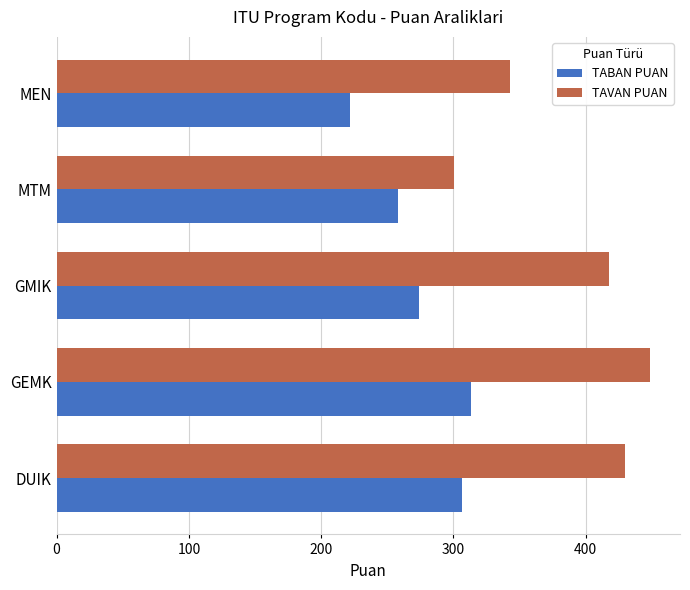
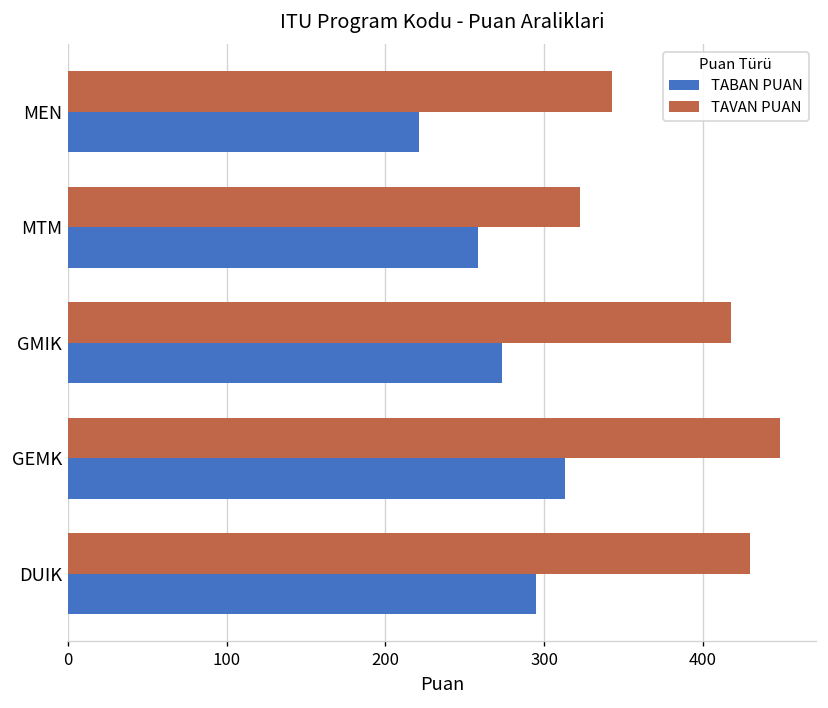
  {
    "TABAN PUAN": {
      "MEN": 221,
      "MTM": 258,
      "GMIK": 274,
      "GEMK": 313,
-     "DUIK": 306
+     "DUIK": 295
    },
    "TAVAN PUAN": {
      "MEN": 343,
-     "MTM": 301,
+     "MTM": 323,
      "GMIK": 418,
      "GEMK": 449,
      "DUIK": 429
    }
  }
